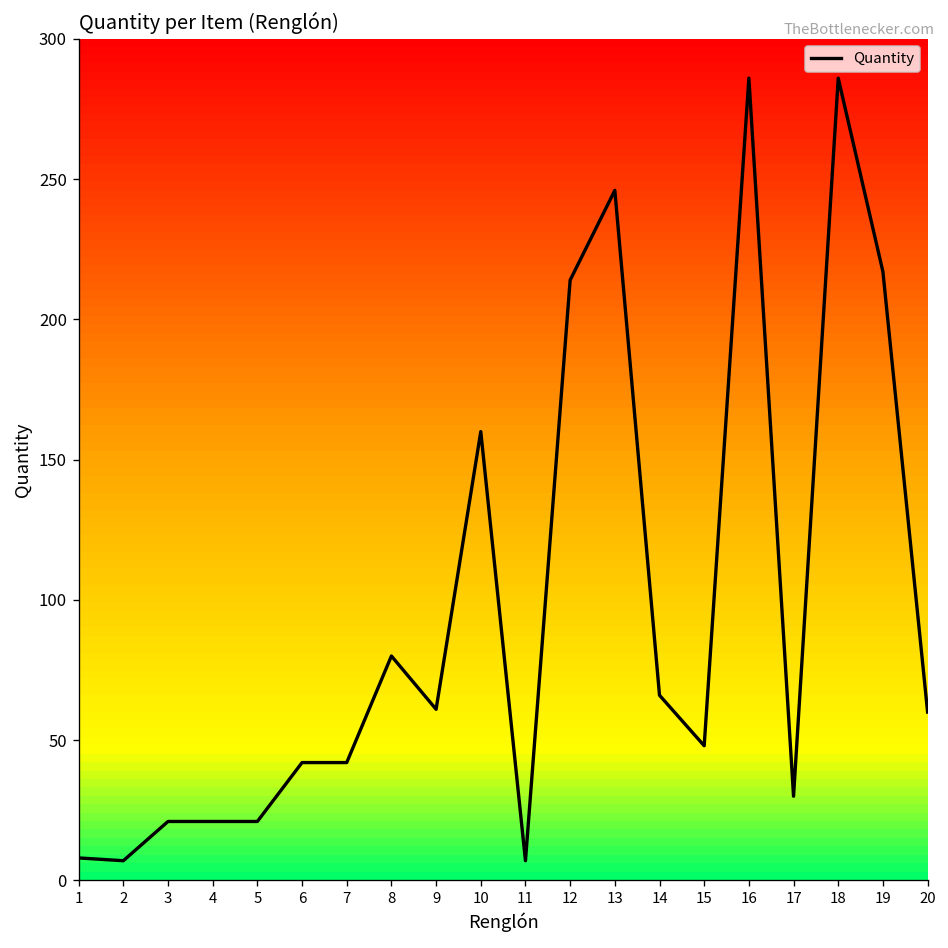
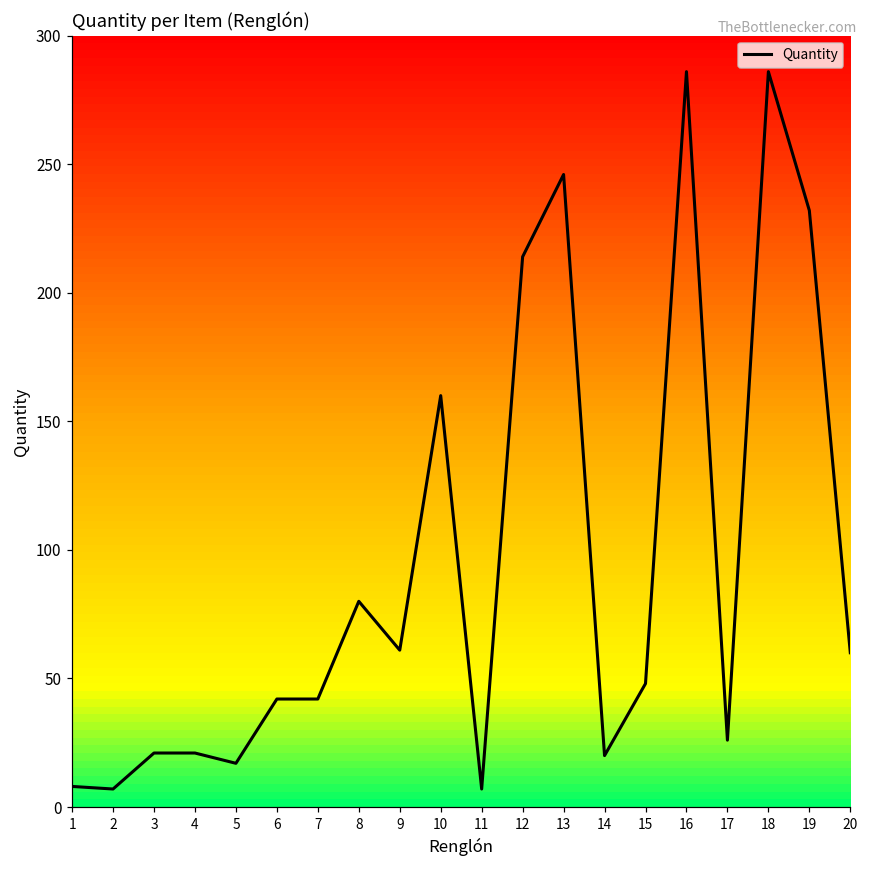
  {
    "1": 8,
    "2": 7,
    "3": 21,
    "4": 21,
-   "5": 21,
+   "5": 17,
    "6": 42,
    "7": 42,
    "8": 80,
    "9": 61,
    "10": 160,
    "11": 7,
    "12": 214,
    "13": 246,
-   "14": 66,
+   "14": 20,
    "15": 48,
    "16": 286,
-   "17": 30,
+   "17": 26,
    "18": 286,
-   "19": 217,
+   "19": 232,
    "20": 60
  }
